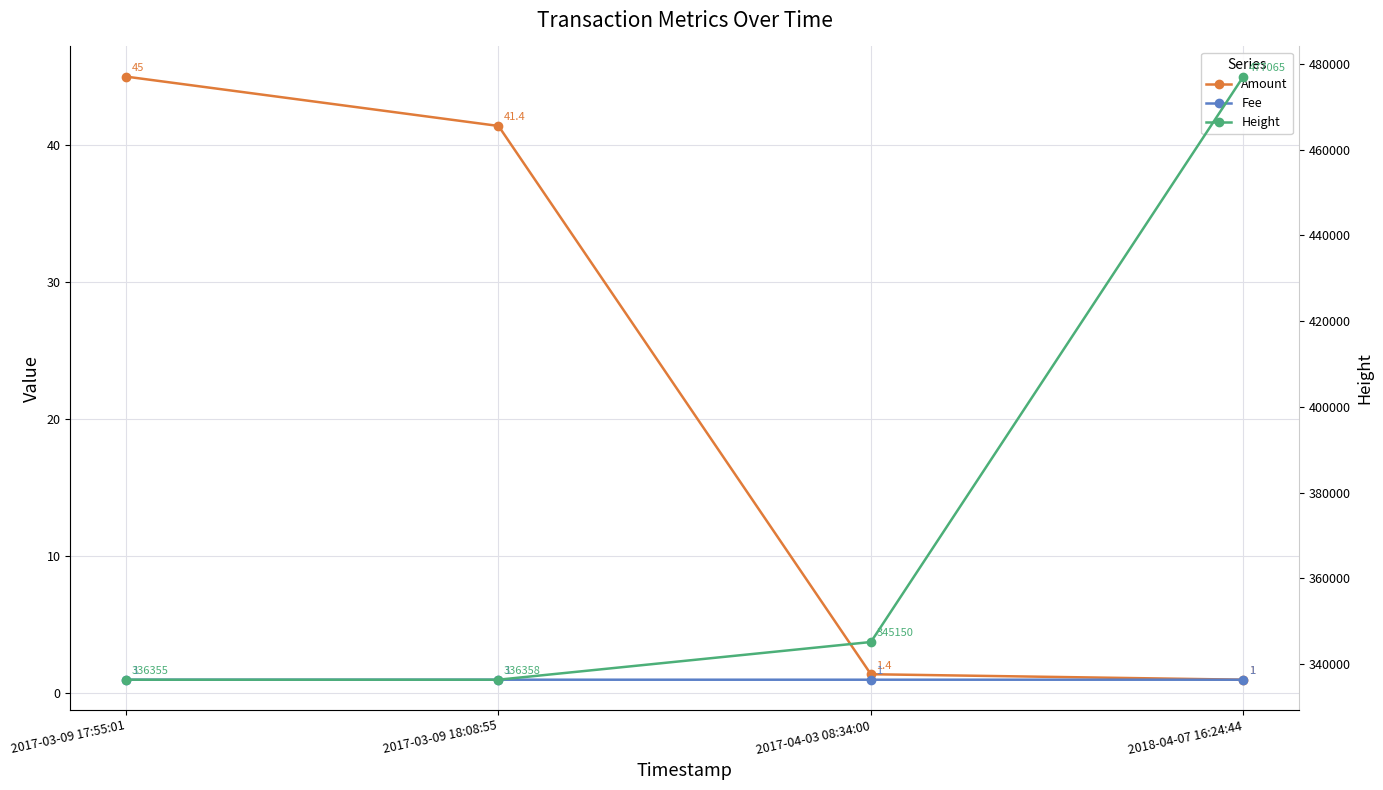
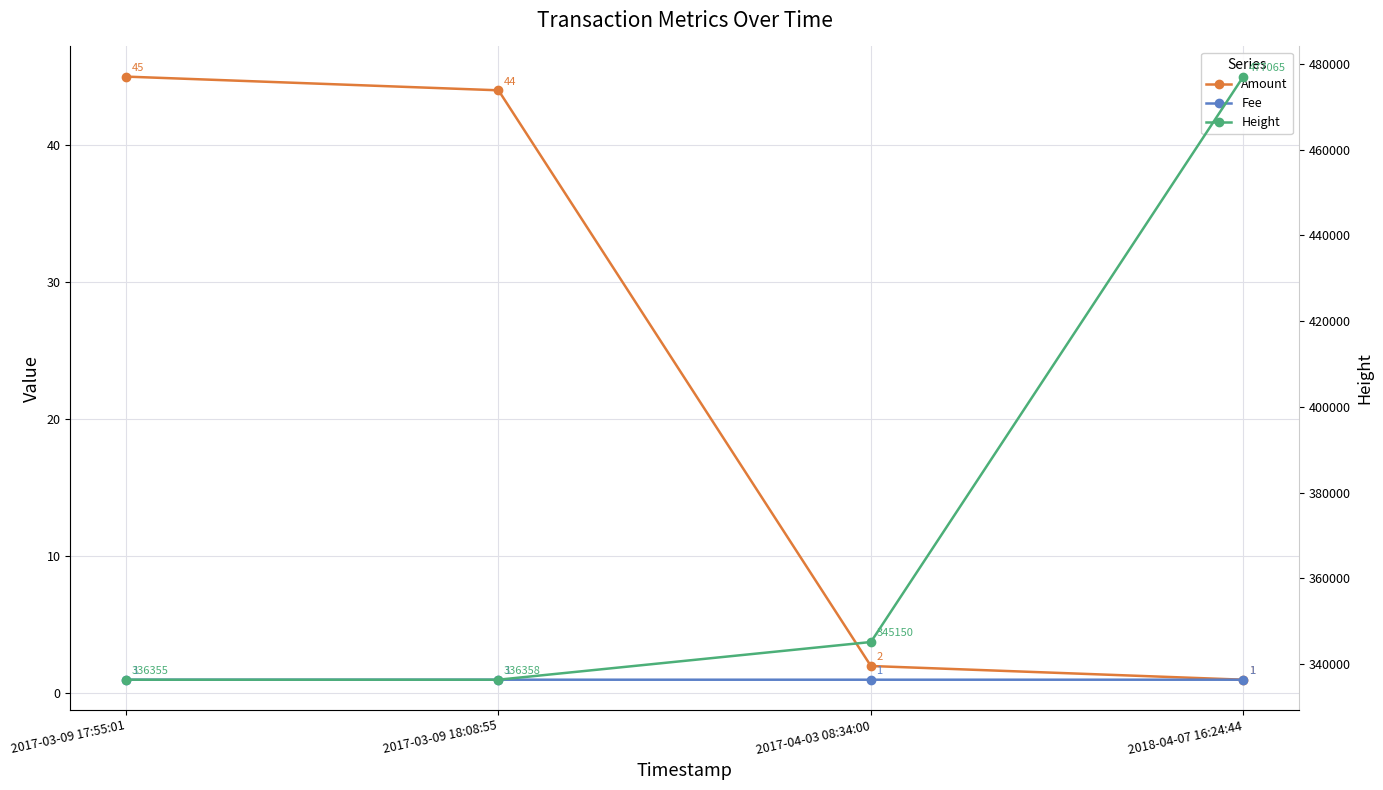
  {
    "Amount": {
      "2017-03-09 17:55:01": 45,
-     "2017-03-09 18:08:55": 41.4,
-     "2017-04-03 08:34:00": 1.4
+     "2017-03-09 18:08:55": 44,
+     "2017-04-03 08:34:00": 2
    },
    "Height": {
      "2017-04-03 08:34:00": 345150
    }
  }
